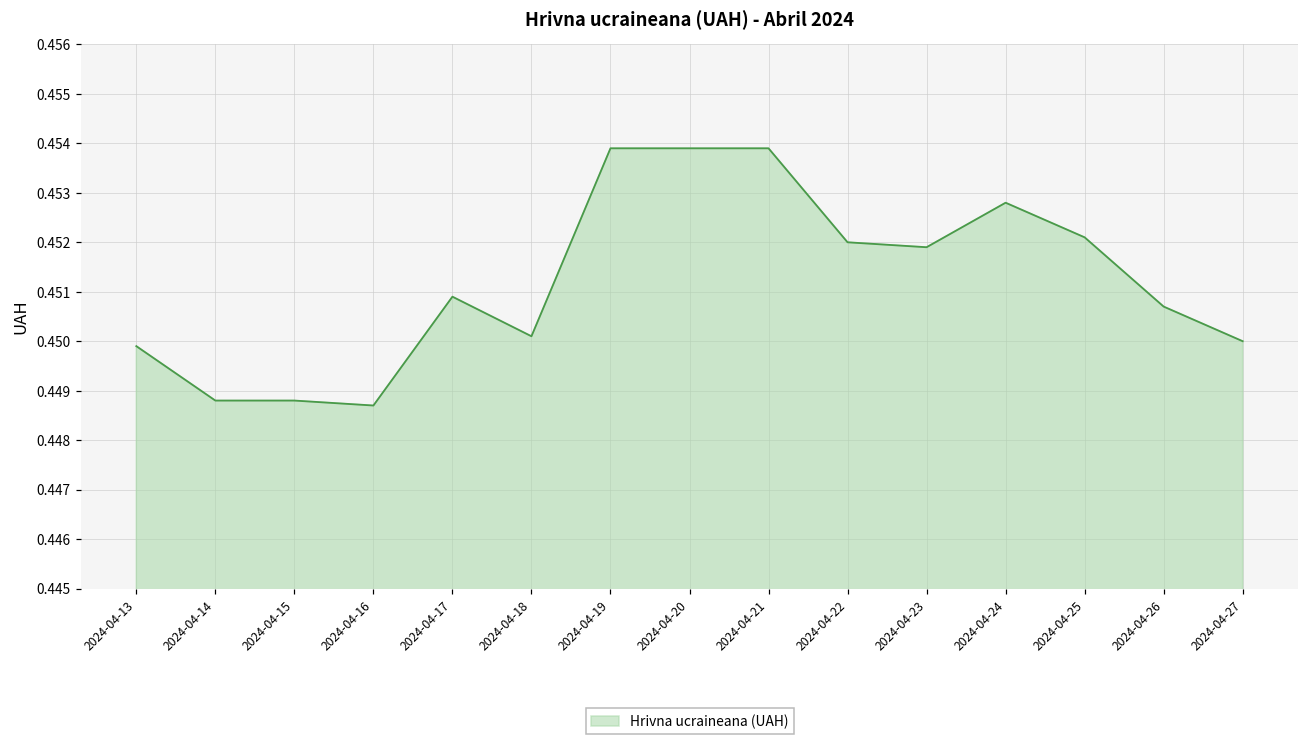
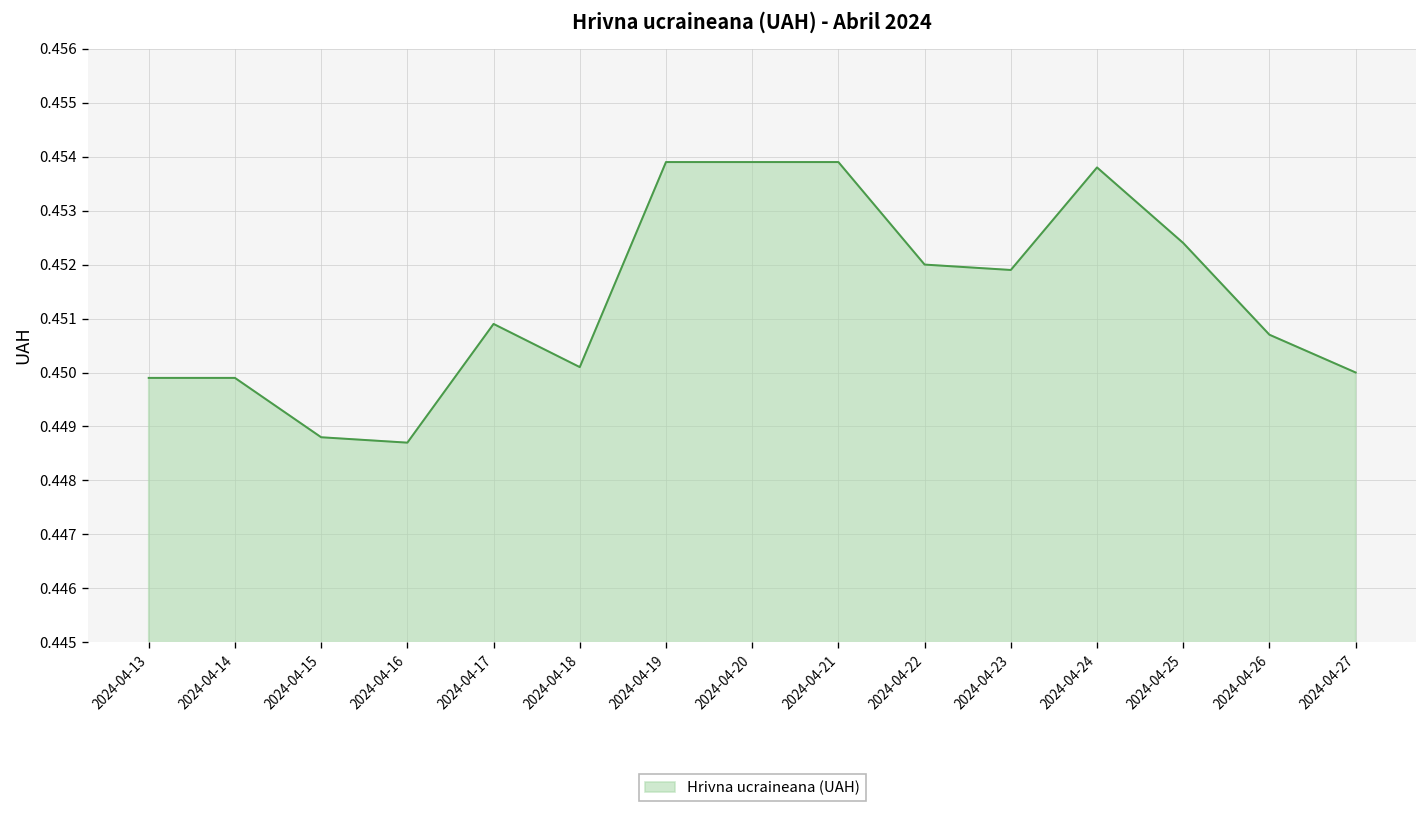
  {
    "2024-04-13": 0.4499,
-   "2024-04-14": 0.4488,
+   "2024-04-14": 0.4499,
    "2024-04-15": 0.4488,
    "2024-04-16": 0.4487,
    "2024-04-17": 0.4509,
    "2024-04-18": 0.4501,
    "2024-04-19": 0.4539,
    "2024-04-20": 0.4539,
    "2024-04-21": 0.4539,
    "2024-04-22": 0.4520,
    "2024-04-23": 0.4519,
-   "2024-04-24": 0.4528,
-   "2024-04-25": 0.4521,
+   "2024-04-24": 0.4538,
+   "2024-04-25": 0.4524,
    "2024-04-26": 0.4507,
    "2024-04-27": 0.4500
  }
